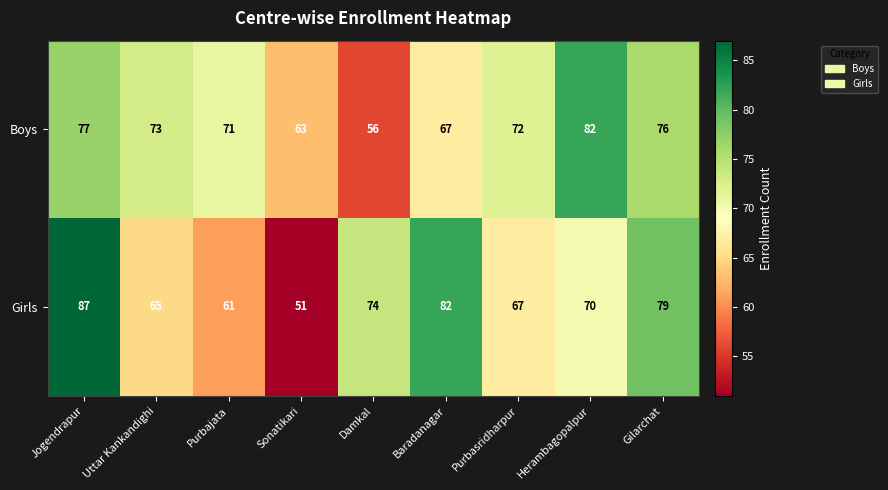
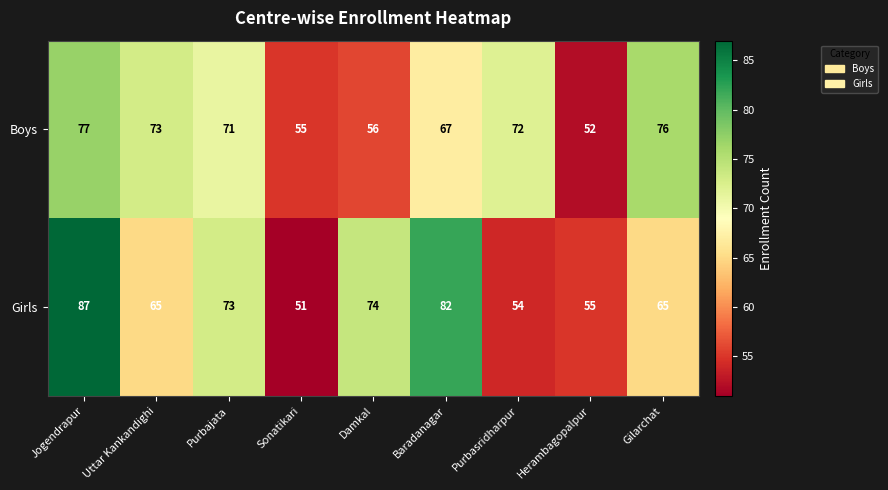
  {
    "Boys": {
      "Jogendrapur": 77,
      "Uttar Kankandighi": 73,
      "Purbajata": 71,
-     "Sonatikari": 63,
+     "Sonatikari": 55,
      "Damkal": 56,
      "Baradanagar": 67,
      "Purbasridharpur": 72,
-     "Herambagopalpur": 82,
+     "Herambagopalpur": 52,
      "Gilarchat": 76
    },
    "Girls": {
      "Jogendrapur": 87,
      "Uttar Kankandighi": 65,
-     "Purbajata": 61,
+     "Purbajata": 73,
      "Sonatikari": 51,
      "Damkal": 74,
      "Baradanagar": 82,
-     "Purbasridharpur": 67,
-     "Herambagopalpur": 70,
-     "Gilarchat": 79
+     "Purbasridharpur": 54,
+     "Herambagopalpur": 55,
+     "Gilarchat": 65
    }
  }
